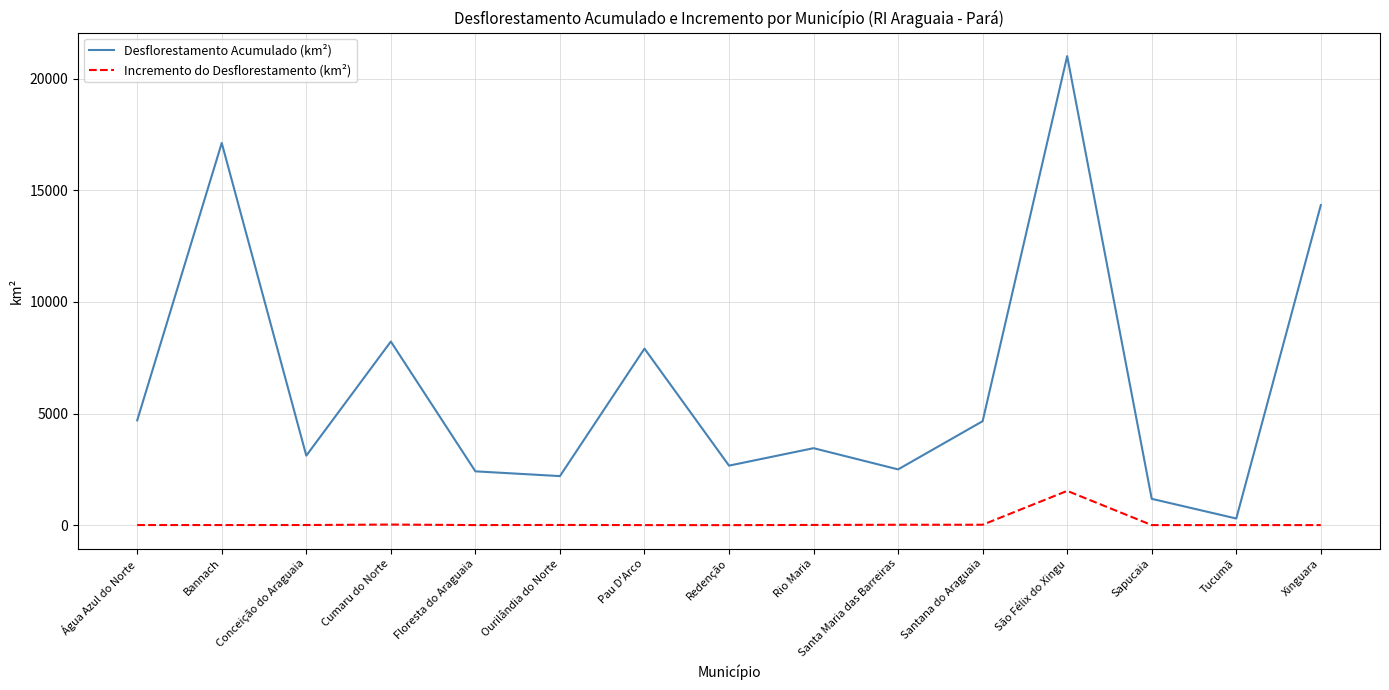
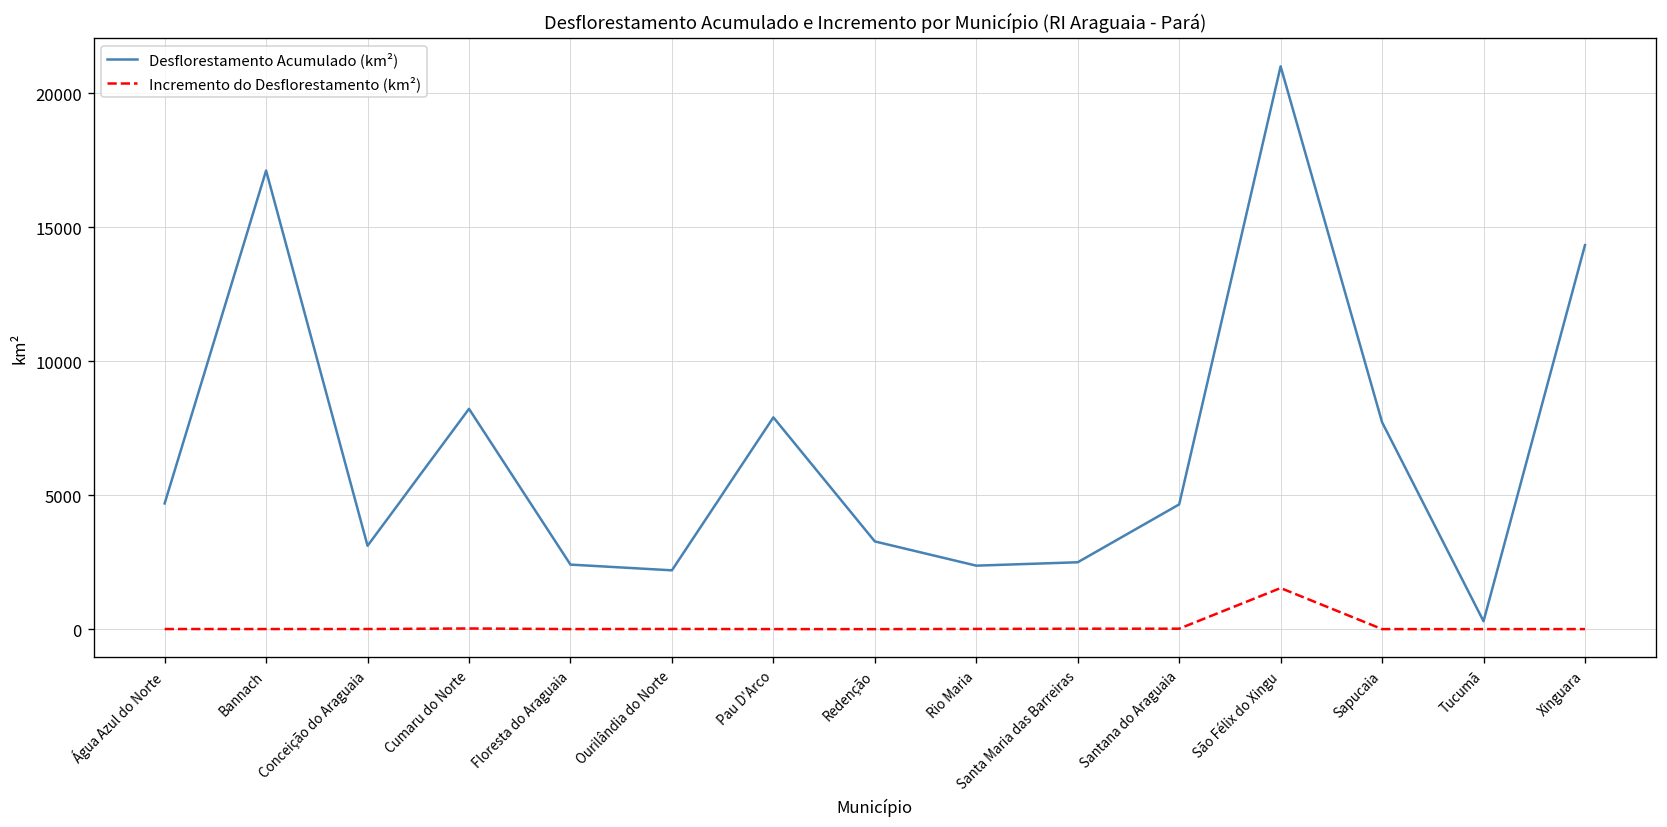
  {
    "Desflorestamento Acumulado (km²)": {
      "Água Azul do Norte": 4700,
      "Bannach": 17100,
      "Conceição do Araguaia": 3100,
      "Cumaru do Norte": 8200,
      "Floresta do Araguaia": 2400,
      "Ourilândia do Norte": 2200,
      "Pau D'Arco": 7900,
-     "Redenção": 2700,
-     "Rio Maria": 3400,
+     "Redenção": 3300,
+     "Rio Maria": 2400,
      "Santa Maria das Barreiras": 2500,
      "Santana do Araguaia": 4700,
      "São Félix do Xingu": 21000,
-     "Sapucaia": 1200,
+     "Sapucaia": 7700,
      "Tucumã": 300,
      "Xinguara": 14300
    },
    "Incremento do Desflorestamento (km²)": {
      "Água Azul do Norte": 0,
      "Bannach": 0,
      "Conceição do Araguaia": 0,
      "Cumaru do Norte": 0,
      "Floresta do Araguaia": 0,
      "Ourilândia do Norte": 0,
      "Pau D'Arco": 0,
      "Redenção": 0,
      "Rio Maria": 0,
      "Santa Maria das Barreiras": 0,
      "Santana do Araguaia": 0,
      "São Félix do Xingu": 1500,
      "Sapucaia": 0,
      "Tucumã": 0,
      "Xinguara": 0
    }
  }
